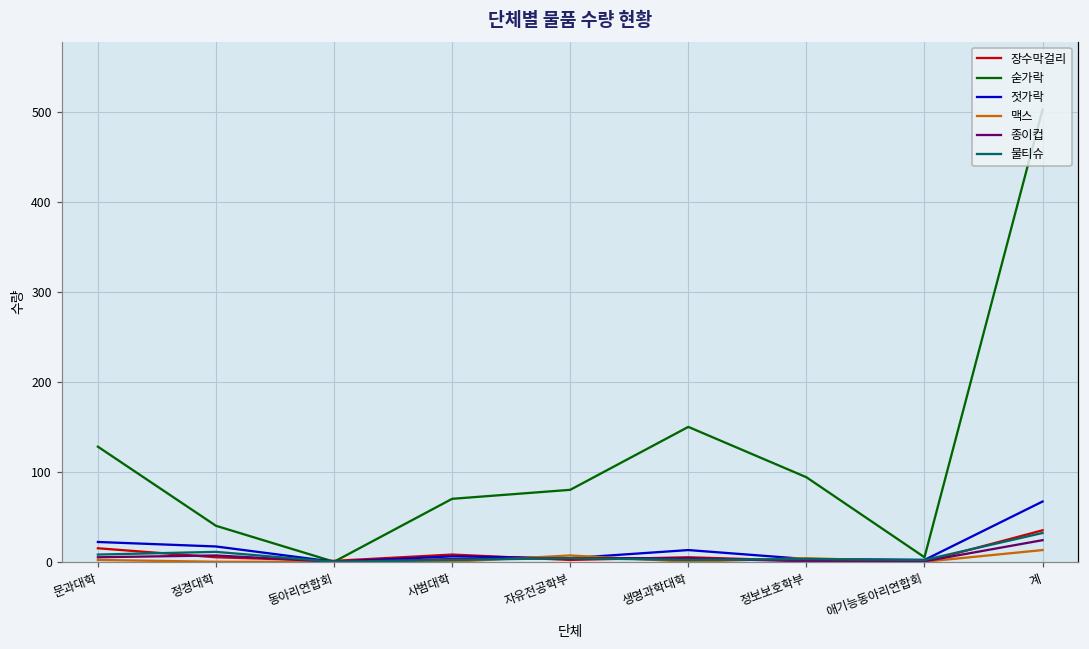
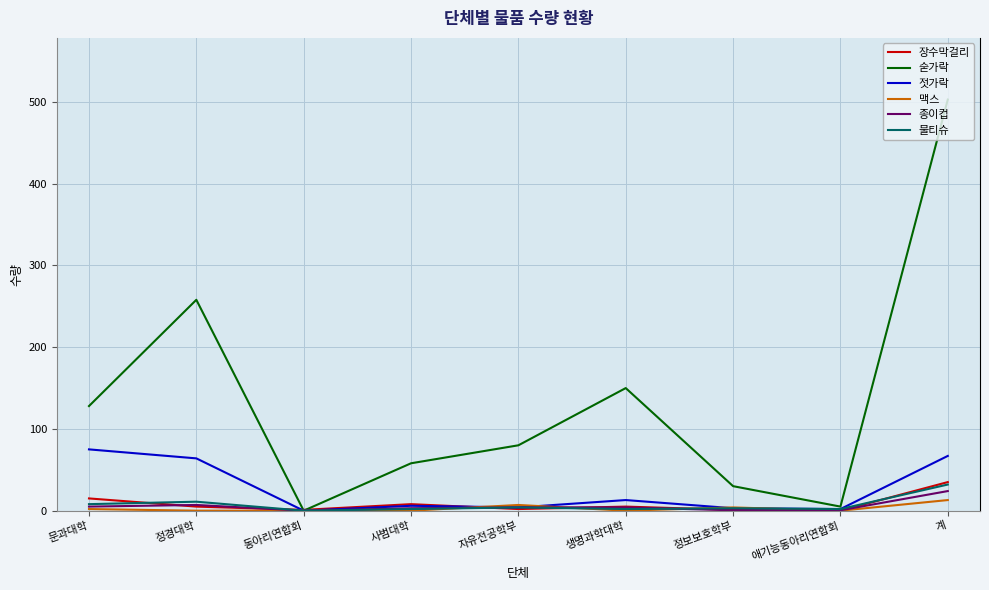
  {
    "장수막걸리": {
      "문과대학": 20
    },
    "숟가락": {
      "문과대학": 130,
-     "정경대학": 40,
-     "사범대학": 70,
+     "정경대학": 260,
+     "사범대학": 60,
      "자유전공학부": 80,
      "생명과학대학": 150,
-     "정보보호학부": 90
+     "정보보호학부": 30
    },
    "젓가락": {
-     "문과대학": 20,
-     "정경대학": 20,
+     "문과대학": 80,
+     "정경대학": 60,
      "생명과학대학": 10,
      "계": 70
    },
    "맥스": {
      "정경대학": 0,
      "계": 10
    },
    "종이컵": {
      "계": 20
    },
    "물티슈": {
      "정경대학": 10
    }
  }
